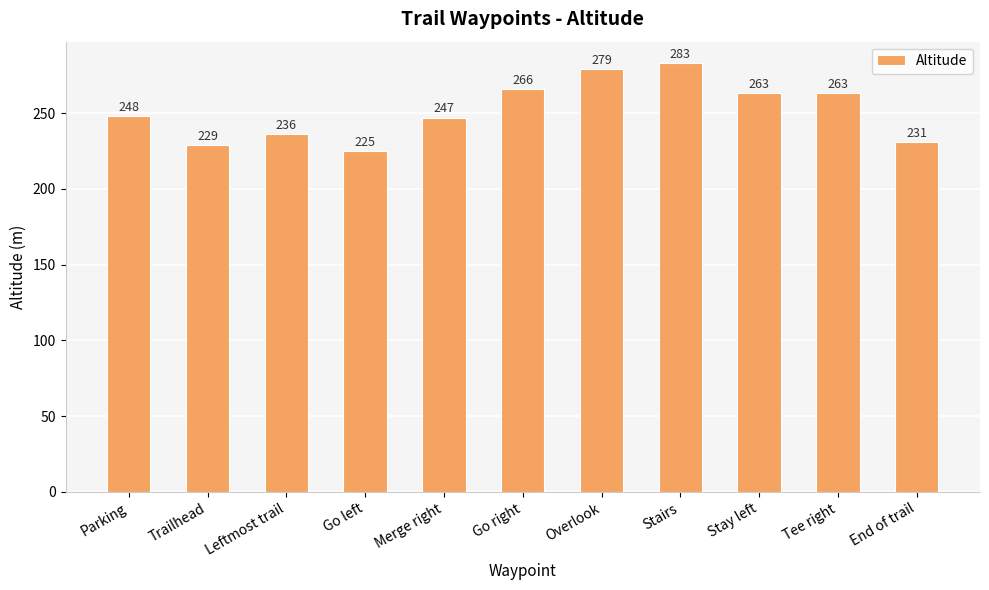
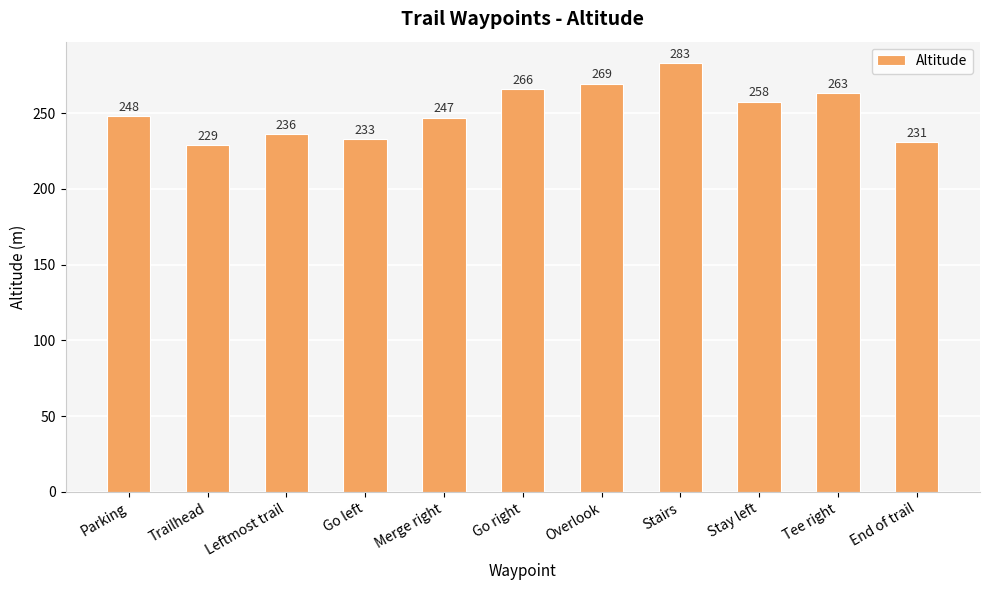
  {
    "Parking": 248,
    "Trailhead": 229,
    "Leftmost trail": 236,
-   "Go left": 225,
+   "Go left": 233,
    "Merge right": 247,
    "Go right": 266,
-   "Overlook": 279,
+   "Overlook": 269,
    "Stairs": 283,
-   "Stay left": 263,
+   "Stay left": 258,
    "Tee right": 263,
    "End of trail": 231
  }
